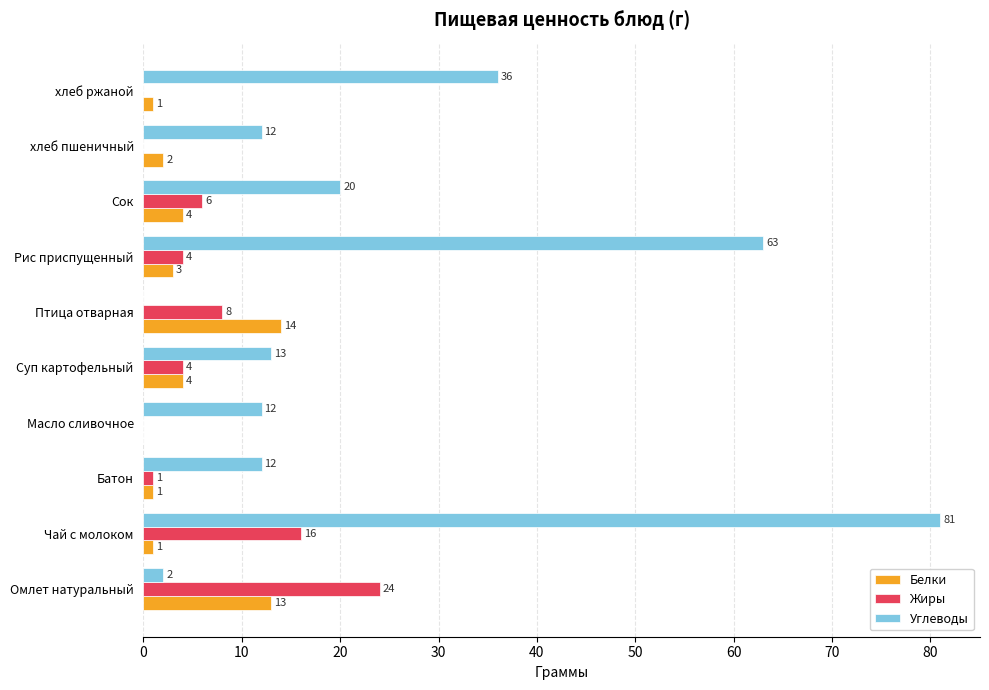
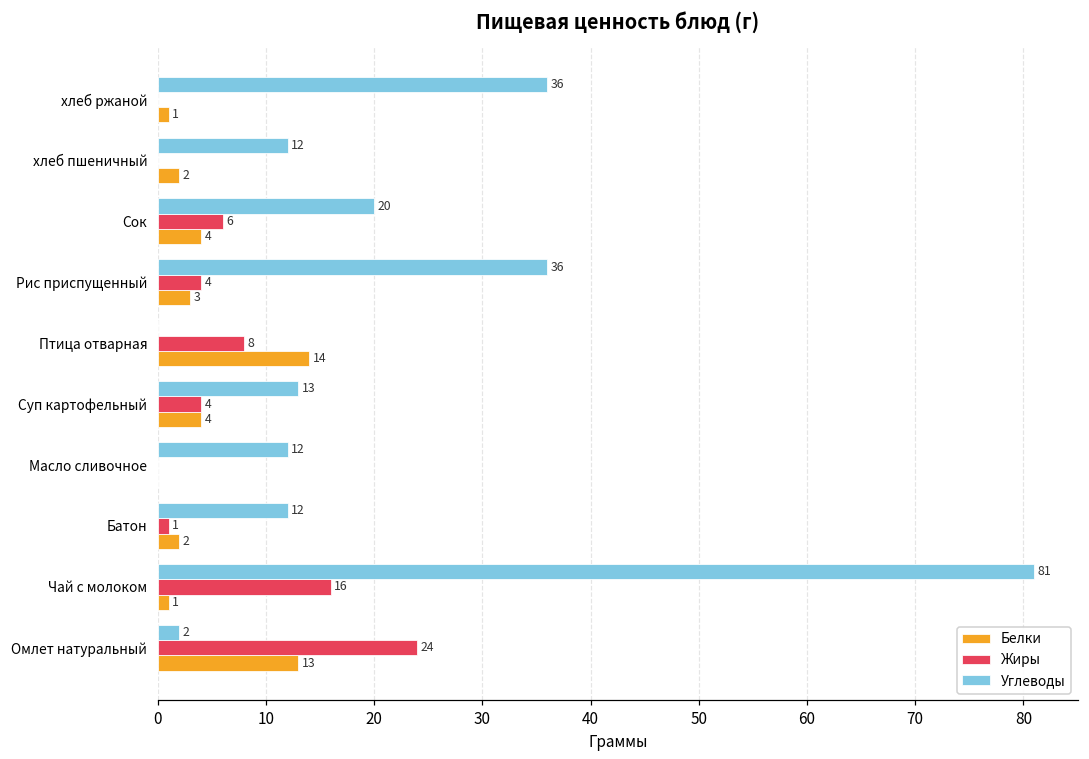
  {
    "Белки": {
      "хлеб ржаной": 1,
      "хлеб пшеничный": 2,
      "Сок": 4,
      "Рис приспущенный": 3,
      "Птица отварная": 14,
      "Суп картофельный": 4,
-     "Батон": 1,
+     "Батон": 2,
      "Чай с молоком": 1,
      "Омлет натуральный": 13
    },
    "Жиры": {
      "Сок": 6,
      "Рис приспущенный": 4,
      "Птица отварная": 8,
      "Суп картофельный": 4,
      "Батон": 1,
      "Чай с молоком": 16,
      "Омлет натуральный": 24
    },
    "Углеводы": {
      "хлеб ржаной": 36,
      "хлеб пшеничный": 12,
      "Сок": 20,
-     "Рис приспущенный": 63,
+     "Рис приспущенный": 36,
      "Суп картофельный": 13,
      "Масло сливочное": 12,
      "Батон": 12,
      "Чай с молоком": 81,
      "Омлет натуральный": 2
    }
  }
